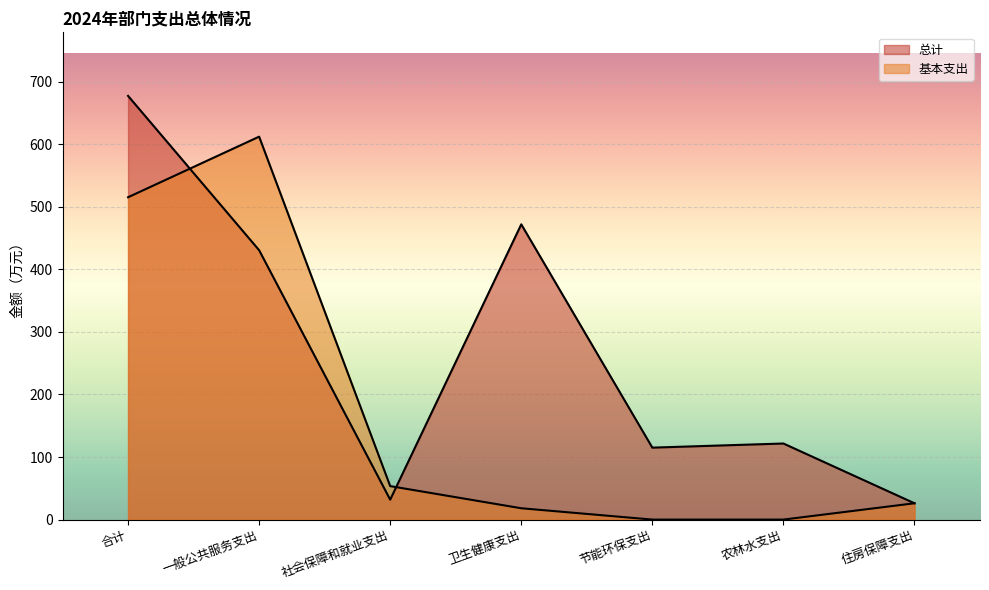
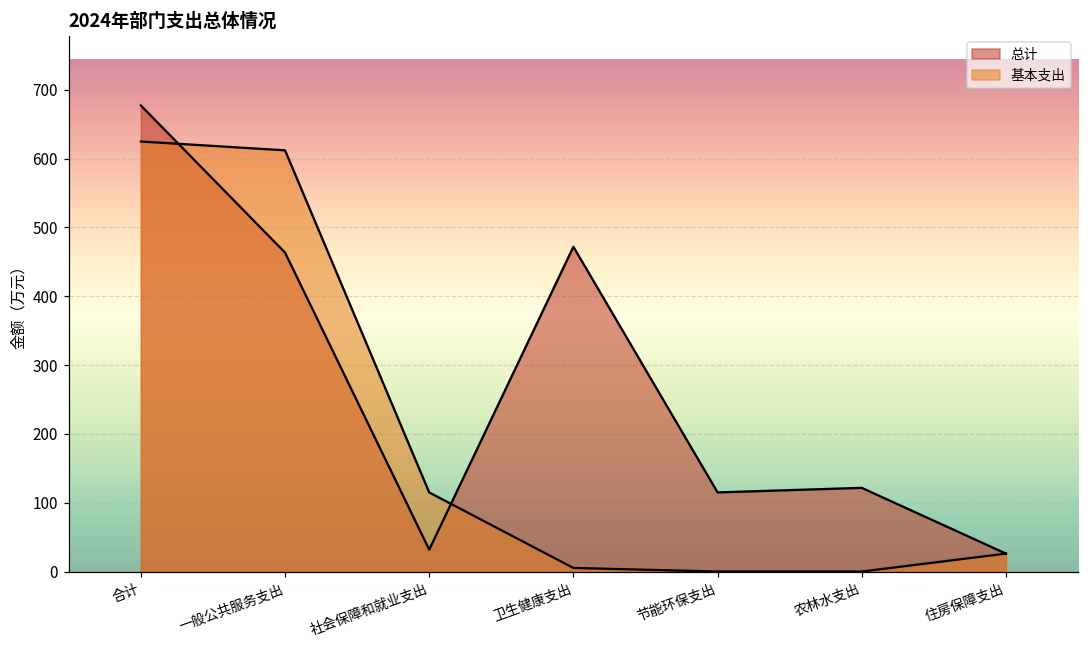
  {
    "总计": {
      "合计": 680,
-     "一般公共服务支出": 430,
+     "一般公共服务支出": 460,
      "社会保障和就业支出": 30,
      "卫生健康支出": 470,
      "节能环保支出": 120,
      "农林水支出": 120
    },
    "基本支出": {
-     "合计": 520,
+     "合计": 620,
      "一般公共服务支出": 610,
-     "社会保障和就业支出": 50,
-     "卫生健康支出": 20,
+     "社会保障和就业支出": 110,
+     "卫生健康支出": 10,
      "节能环保支出": 0,
      "农林水支出": 0
    }
  }
